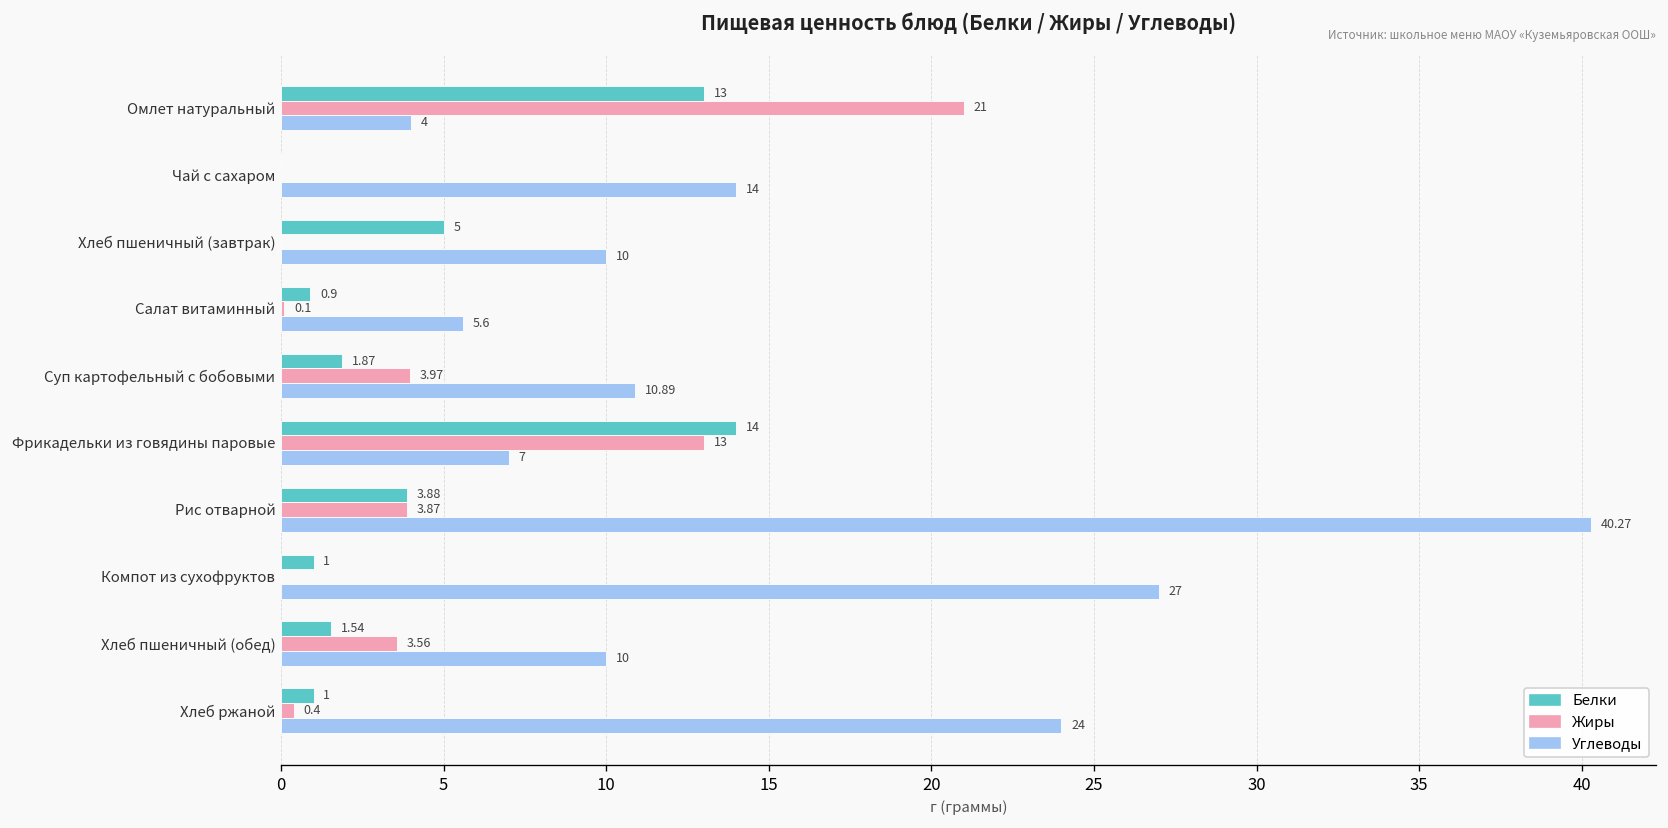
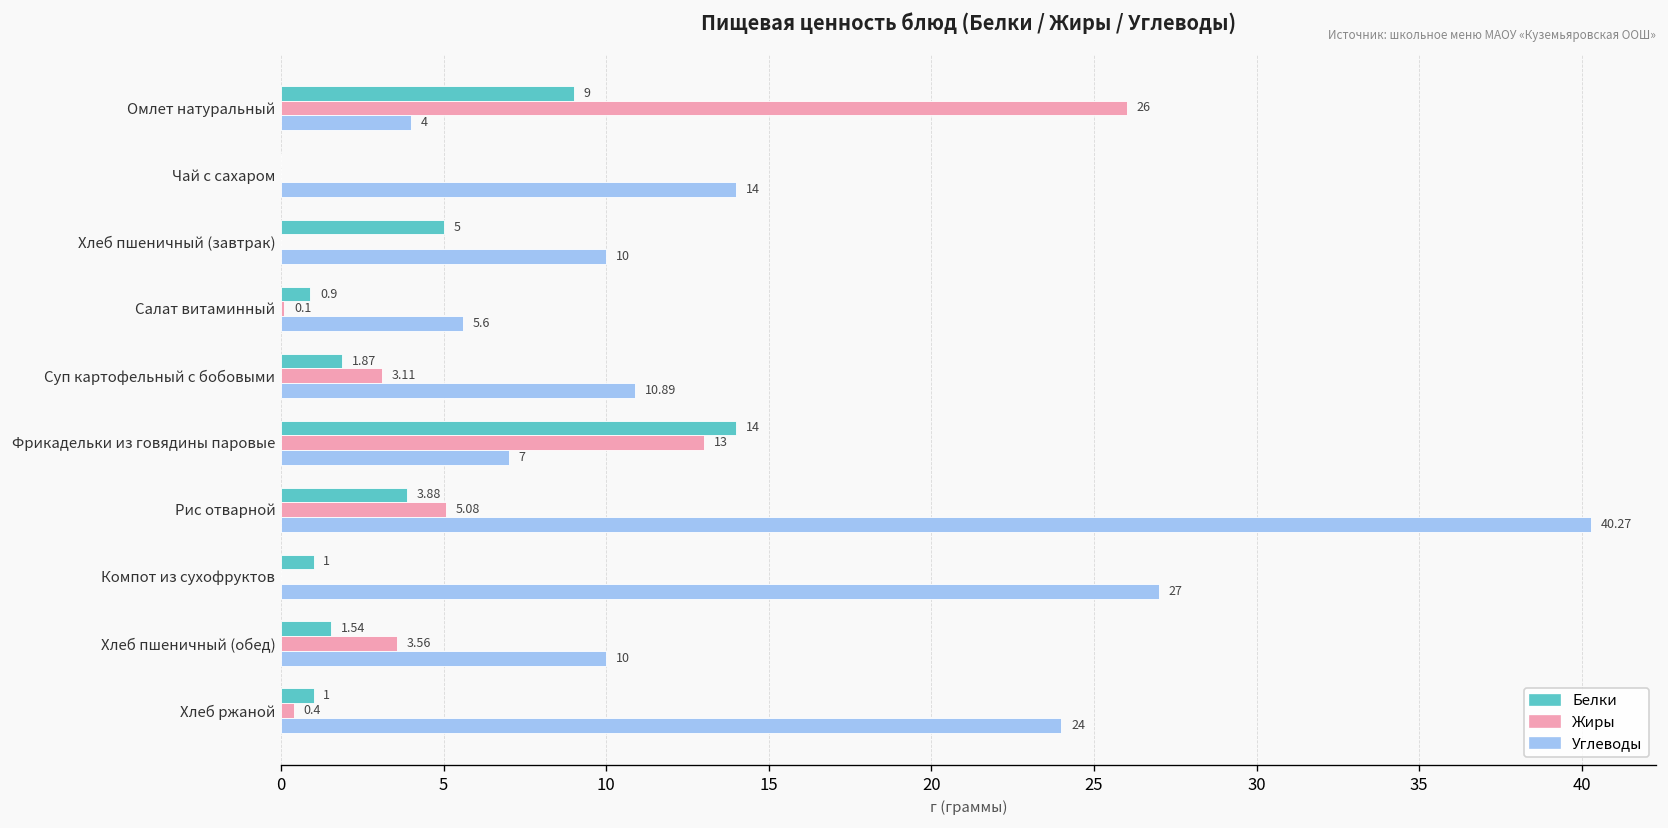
  {
    "Белки": {
-     "Омлет натуральный": 13,
+     "Омлет натуральный": 9,
      "Хлеб пшеничный (завтрак)": 5,
      "Салат витаминный": 0.9,
      "Суп картофельный с бобовыми": 1.87,
      "Фрикадельки из говядины паровые": 14,
      "Рис отварной": 3.88,
      "Компот из сухофруктов": 1,
      "Хлеб пшеничный (обед)": 1.54,
      "Хлеб ржаной": 1
    },
    "Жиры": {
-     "Омлет натуральный": 21,
+     "Омлет натуральный": 26,
      "Салат витаминный": 0.1,
-     "Суп картофельный с бобовыми": 3.97,
+     "Суп картофельный с бобовыми": 3.11,
      "Фрикадельки из говядины паровые": 13,
-     "Рис отварной": 3.87,
+     "Рис отварной": 5.08,
      "Хлеб пшеничный (обед)": 3.56,
      "Хлеб ржаной": 0.4
    },
    "Углеводы": {
      "Омлет натуральный": 4,
      "Чай с сахаром": 14,
      "Хлеб пшеничный (завтрак)": 10,
      "Салат витаминный": 5.6,
      "Суп картофельный с бобовыми": 10.89,
      "Фрикадельки из говядины паровые": 7,
      "Рис отварной": 40.27,
      "Компот из сухофруктов": 27,
      "Хлеб пшеничный (обед)": 10,
      "Хлеб ржаной": 24
    }
  }
